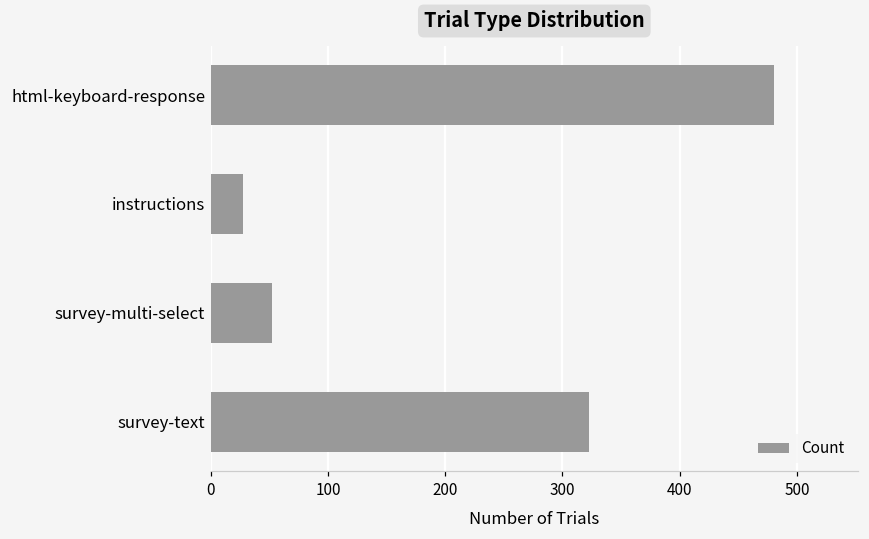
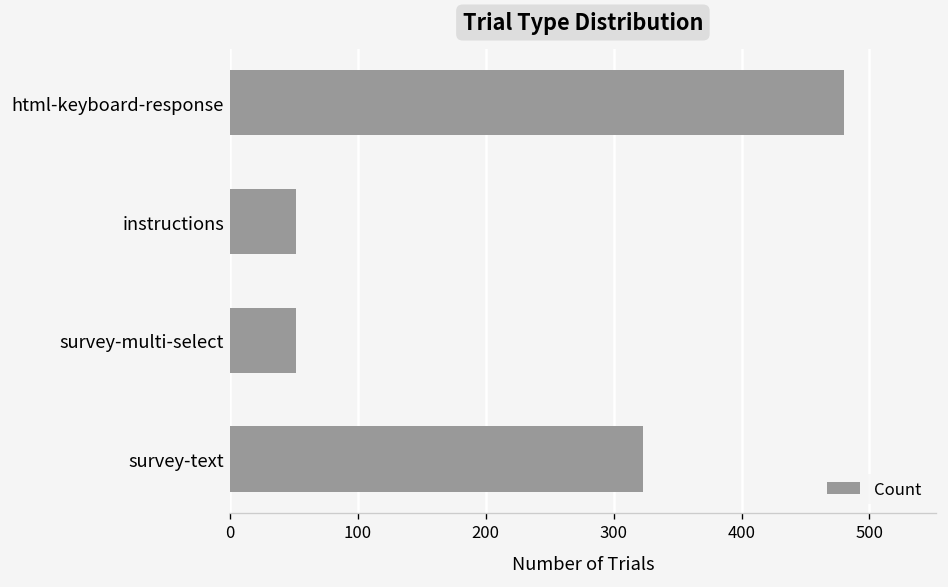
  {
    "html-keyboard-response": 480,
-   "instructions": 28,
+   "instructions": 52,
    "survey-multi-select": 52,
    "survey-text": 323
  }
